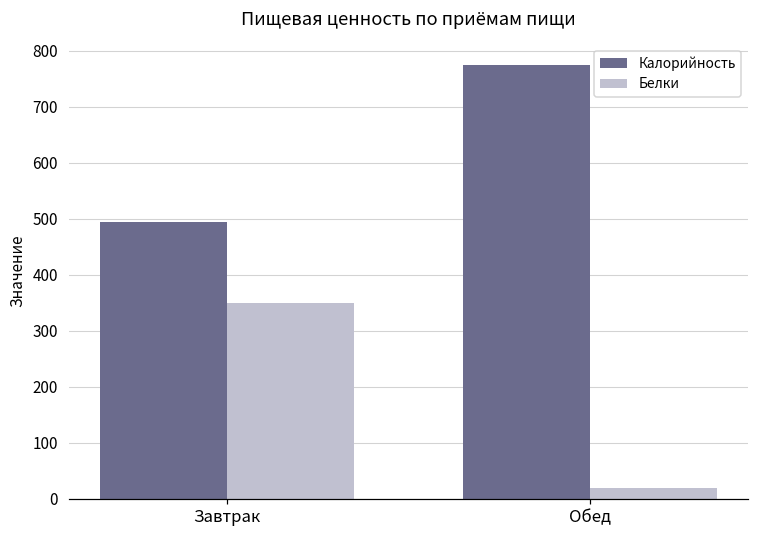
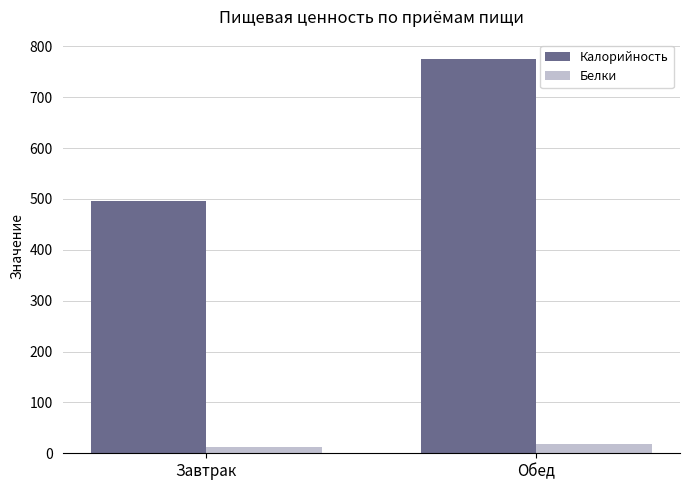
  {
    "Калорийность": {
      "Завтрак": 500,
      "Обед": 770
    },
    "Белки": {
-     "Завтрак": 350,
+     "Завтрак": 10,
      "Обед": 20
    }
  }
